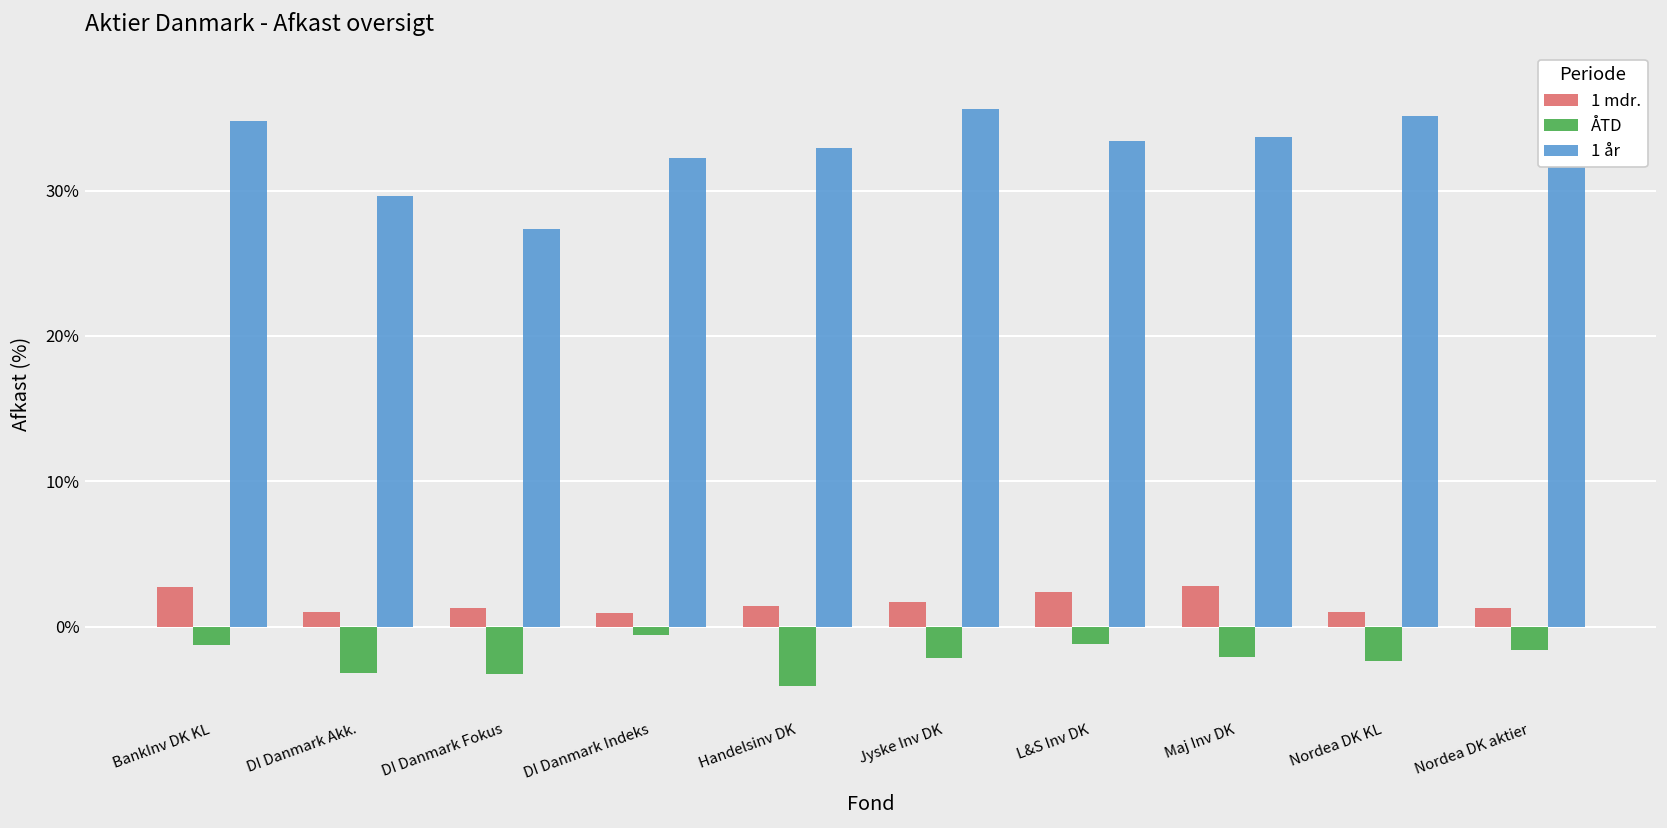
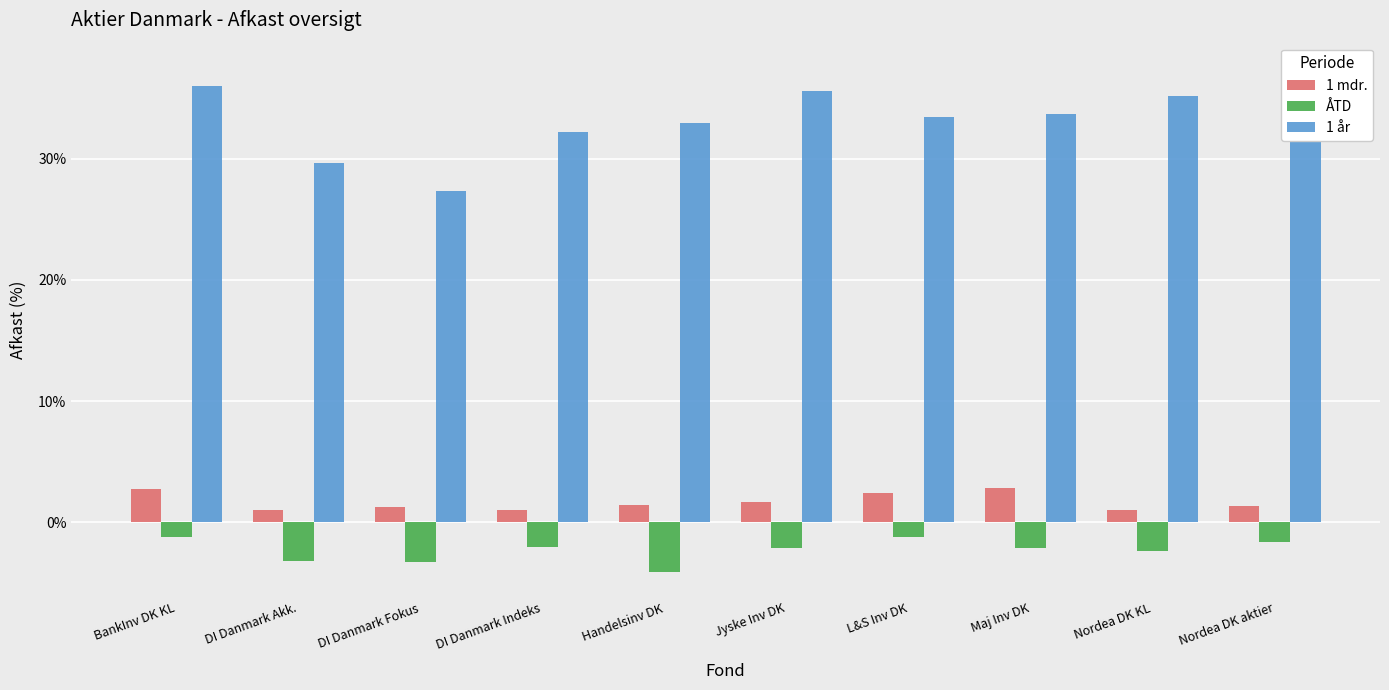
  {
    "1 mdr.": {
      "BankInv DK KL": "2.7%",
      "DI Danmark Akk.": "1.0%",
      "DI Danmark Fokus": "1.3%",
      "DI Danmark Indeks": "1.0%",
      "Handelsinv DK": "1.5%",
      "Jyske Inv DK": "1.7%",
      "L&S Inv DK": "2.4%",
      "Maj Inv DK": "2.8%",
      "Nordea DK KL": "1.0%",
      "Nordea DK aktier": "1.3%"
    },
    "ÅTD": {
      "BankInv DK KL": "-1.3%",
      "DI Danmark Akk.": "-3.2%",
      "DI Danmark Fokus": "-3.3%",
-     "DI Danmark Indeks": "-0.6%",
+     "DI Danmark Indeks": "-2.1%",
      "Handelsinv DK": "-4.1%",
      "Jyske Inv DK": "-2.1%",
      "L&S Inv DK": "-1.2%",
      "Maj Inv DK": "-2.1%",
      "Nordea DK KL": "-2.4%",
      "Nordea DK aktier": "-1.6%"
    },
    "1 år": {
-     "BankInv DK KL": "34.8%",
+     "BankInv DK KL": "36.0%",
      "DI Danmark Akk.": "29.6%",
      "DI Danmark Fokus": "27.4%",
      "DI Danmark Indeks": "32.3%",
      "Handelsinv DK": "32.9%",
      "Jyske Inv DK": "35.6%",
      "L&S Inv DK": "33.4%",
      "Maj Inv DK": "33.7%",
      "Nordea DK KL": "35.2%"
    }
  }
